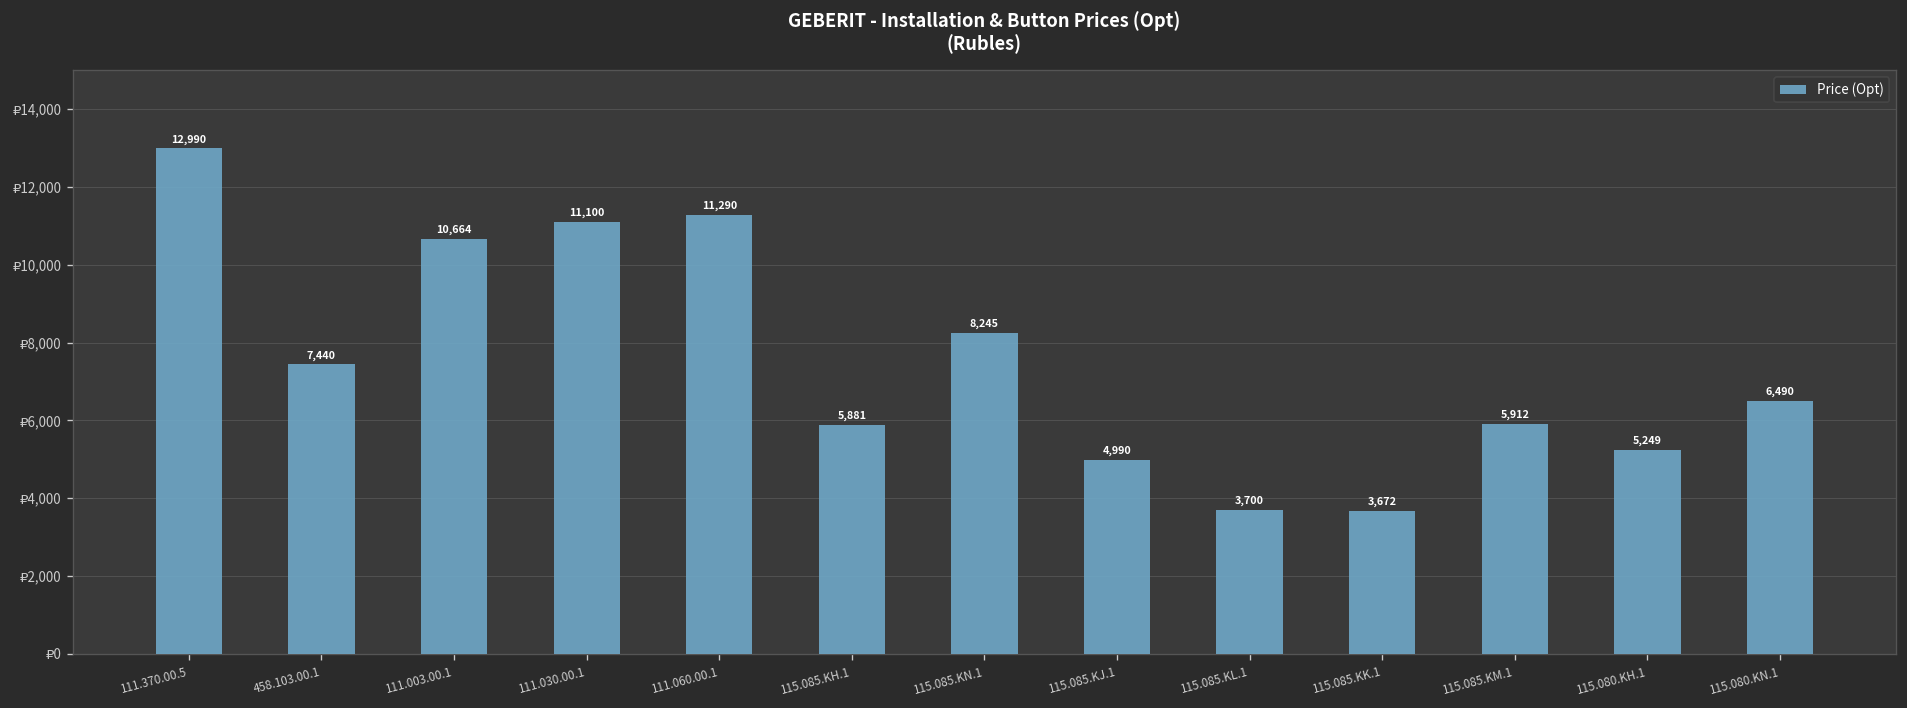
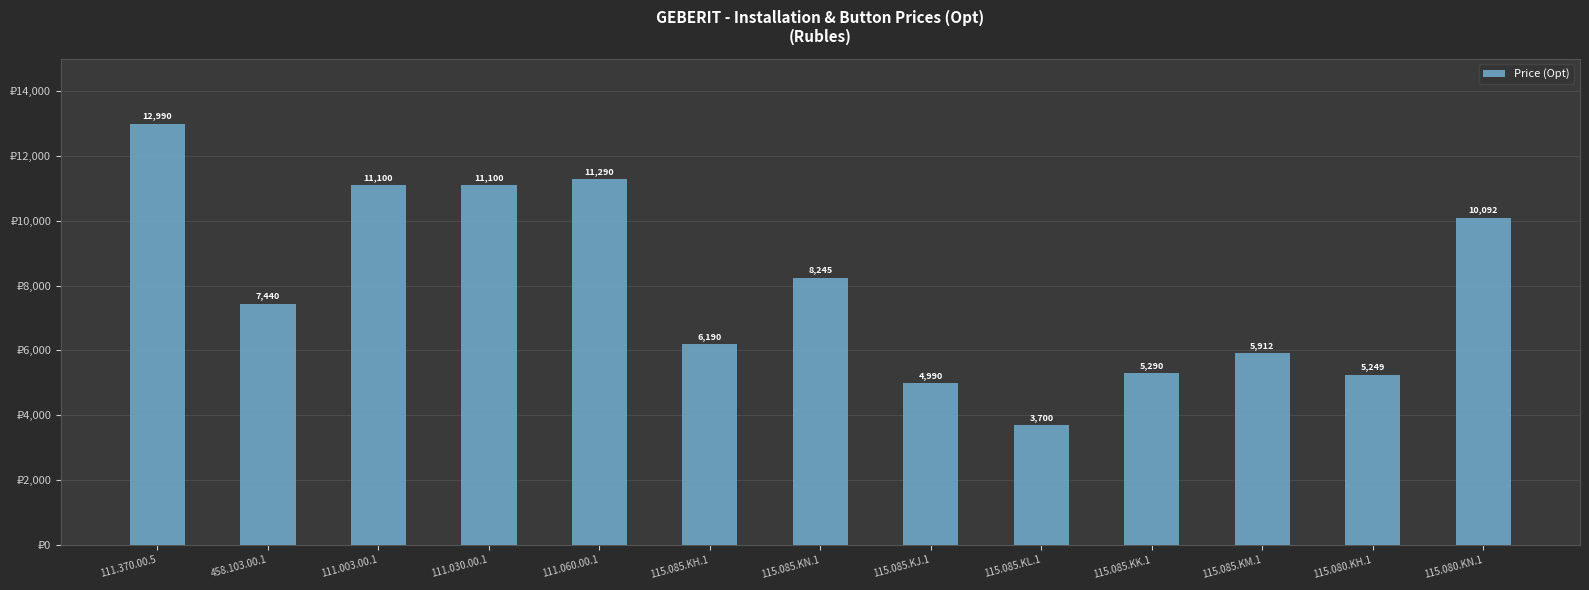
  {
    "111.370.00.5": "12,990",
    "458.103.00.1": "7,440",
-   "111.003.00.1": "10,664",
+   "111.003.00.1": "11,100",
    "111.030.00.1": "11,100",
    "111.060.00.1": "11,290",
-   "115.085.KH.1": "5,881",
+   "115.085.KH.1": "6,190",
    "115.085.KN.1": "8,245",
    "115.085.KJ.1": "4,990",
    "115.085.KL.1": "3,700",
-   "115.085.KK.1": "3,672",
+   "115.085.KK.1": "5,290",
    "115.085.KM.1": "5,912",
    "115.080.KH.1": "5,249",
-   "115.080.KN.1": "6,490"
+   "115.080.KN.1": "10,092"
  }
